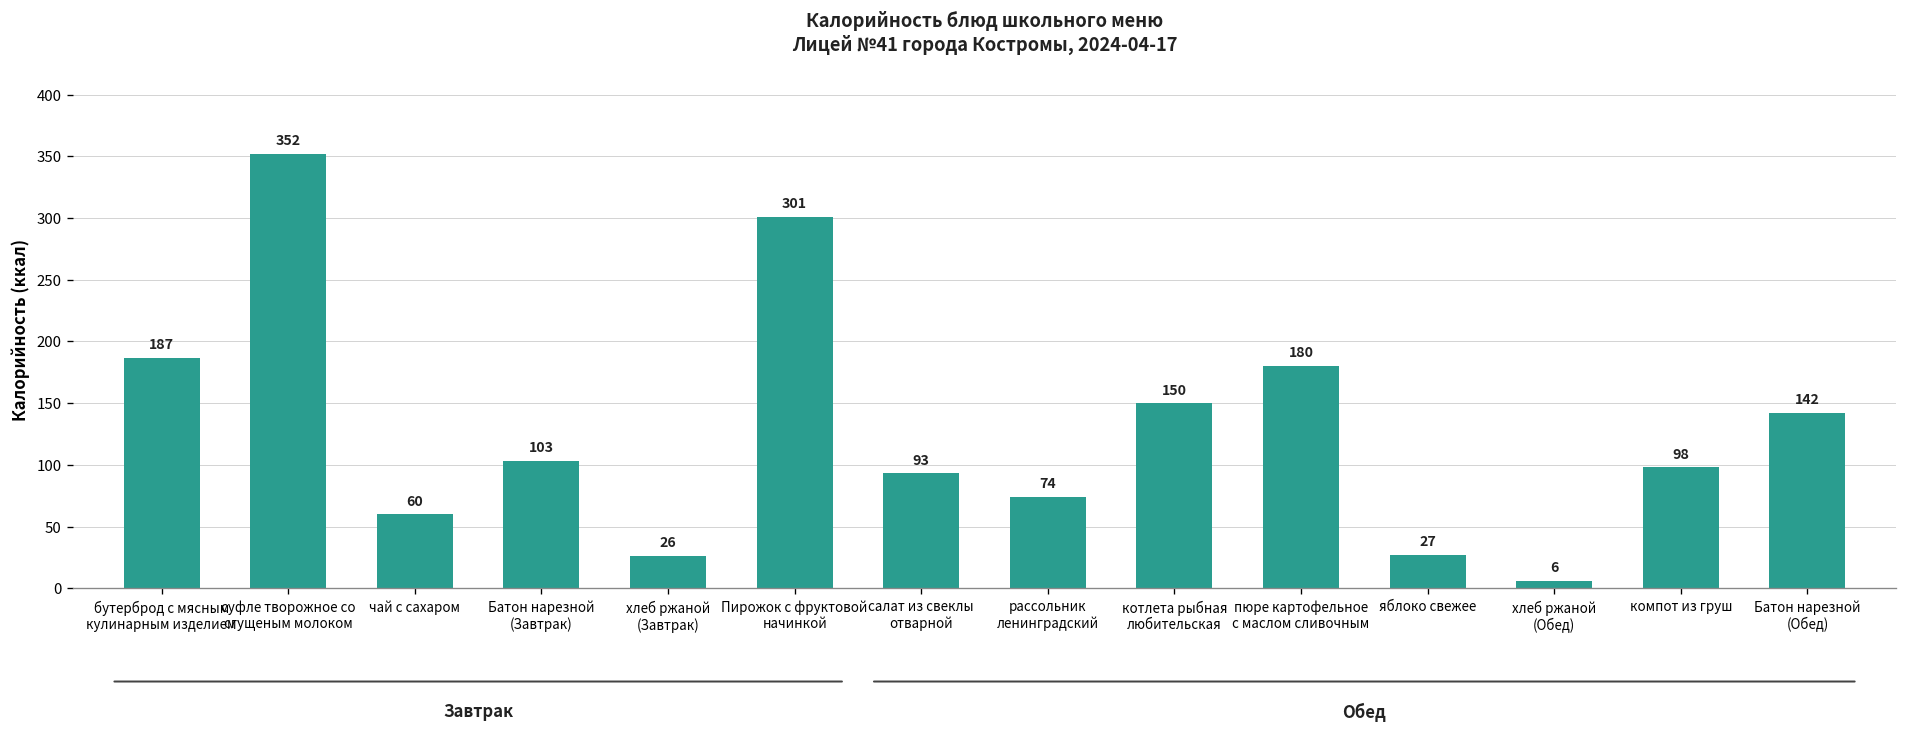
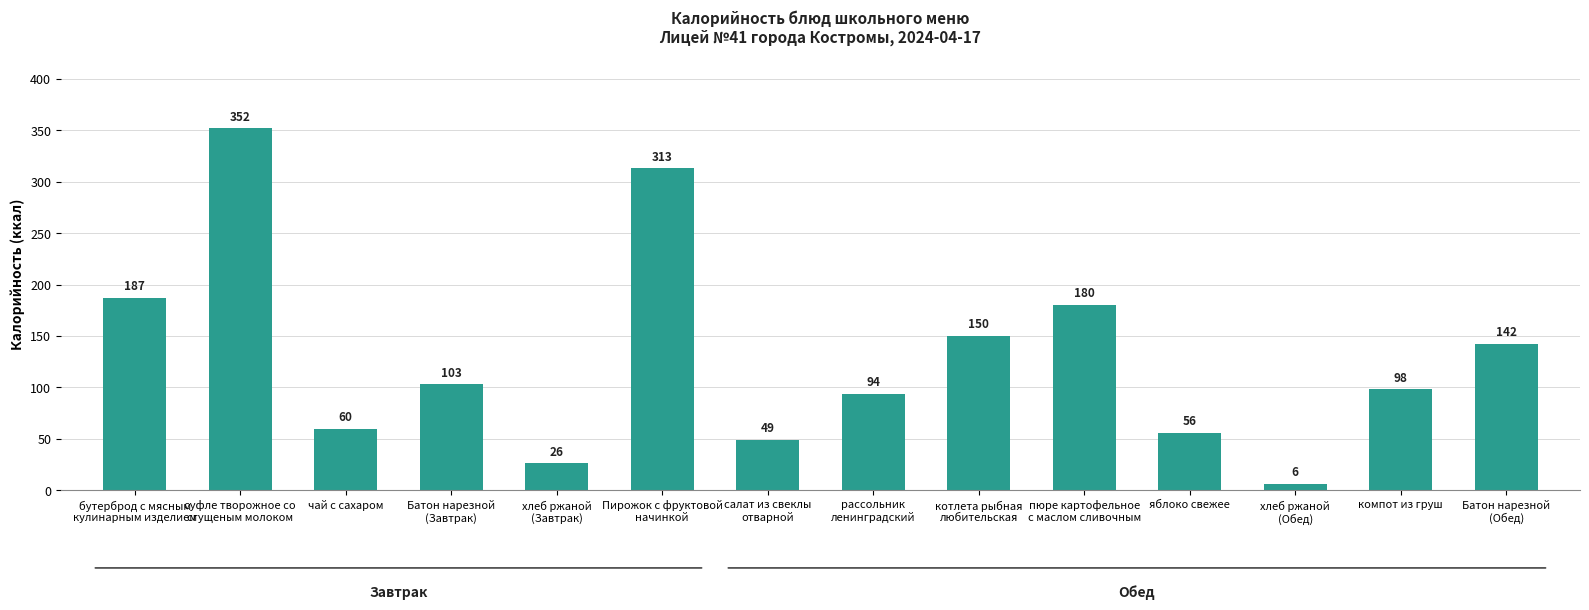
  {
    "бутерброд с мясным кулинарным изделием": 187,
    "суфле творожное со сгущеным молоком": 352,
    "чай с сахаром": 60,
    "Батон нарезной (Завтрак)": 103,
    "хлеб ржаной (Завтрак)": 26,
-   "Пирожок с фруктовой начинкой": 301,
-   "салат из свеклы отварной": 93,
-   "рассольник ленинградский": 74,
+   "Пирожок с фруктовой начинкой": 313,
+   "салат из свеклы отварной": 49,
+   "рассольник ленинградский": 94,
    "котлета рыбная любительская": 150,
    "пюре картофельное с маслом сливочным": 180,
-   "яблоко свежее": 27,
+   "яблоко свежее": 56,
    "хлеб ржаной (Обед)": 6,
    "компот из груш": 98,
    "Батон нарезной (Обед)": 142
  }
